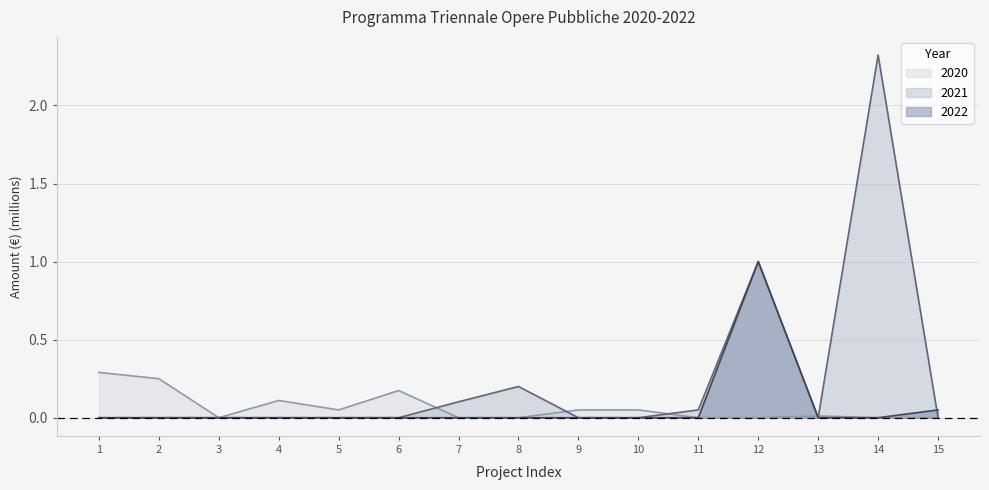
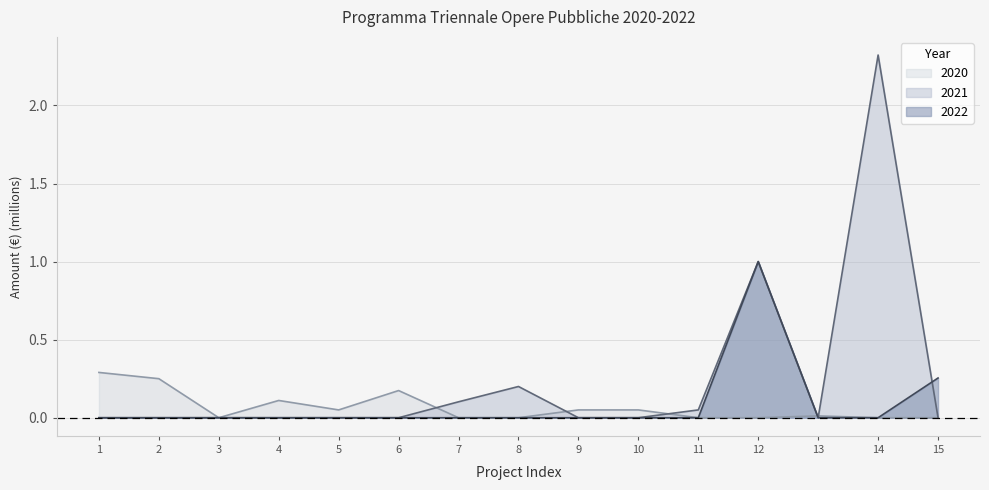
  {
    "2022": {
-     "15": 0.05
+     "15": 0.25
    }
  }
